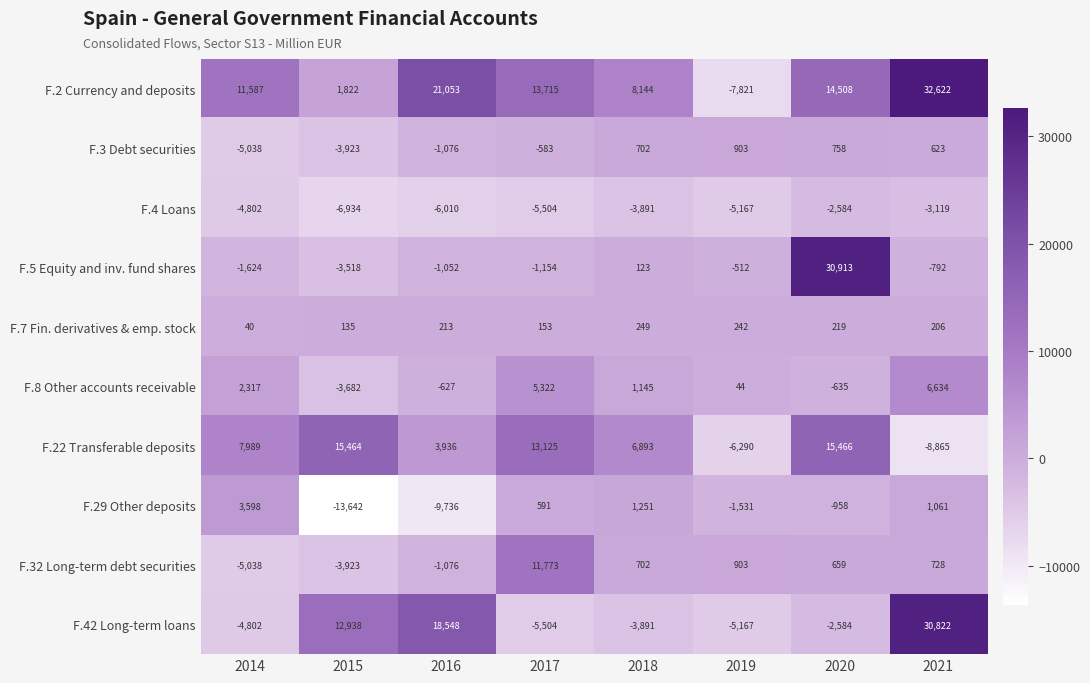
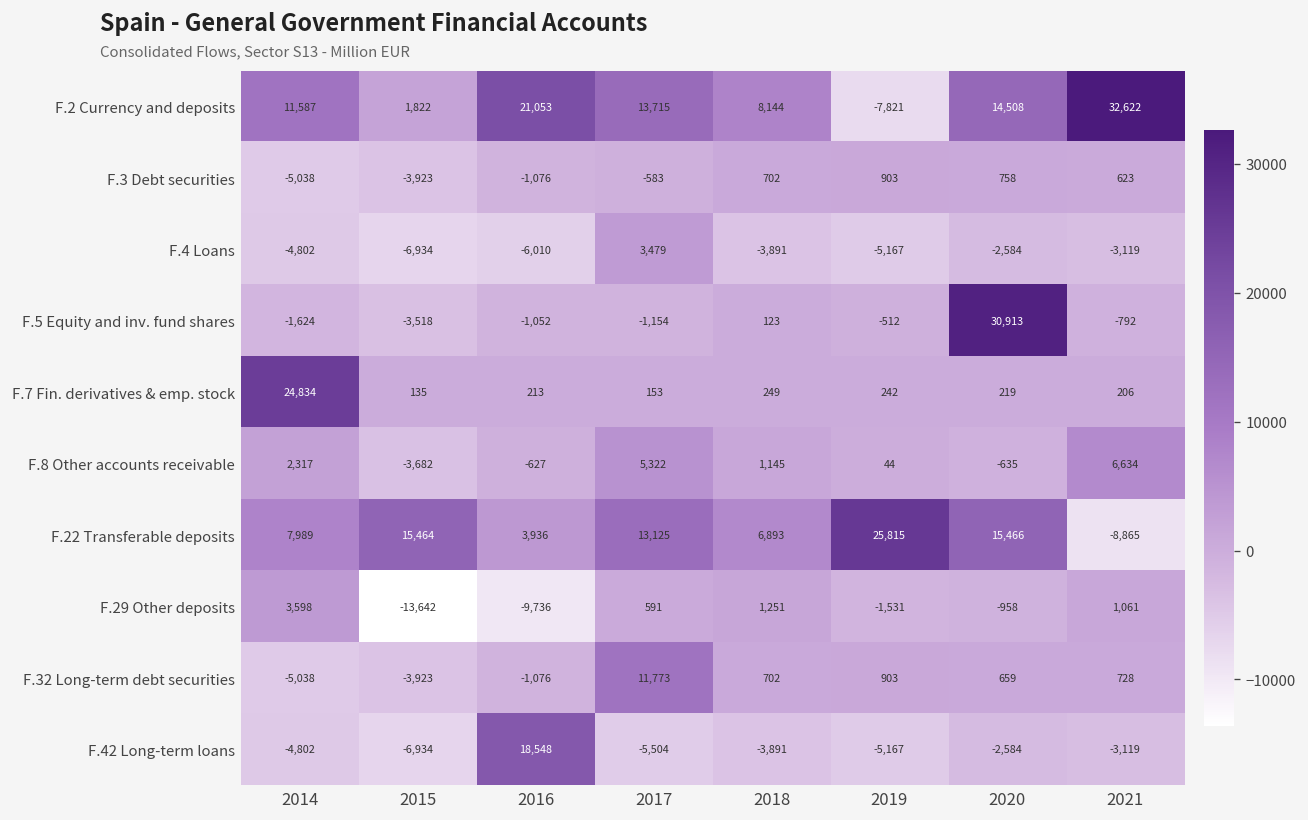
  {
    "F.2 Currency and deposits": {
      "2014": "11,587",
      "2015": "1,822",
      "2016": "21,053",
      "2017": "13,715",
      "2018": "8,144",
      "2019": "-7,821",
      "2020": "14,508",
      "2021": "32,622"
    },
    "F.3 Debt securities": {
      "2014": "-5,038",
      "2015": "-3,923",
      "2016": "-1,076",
      "2017": "-583",
      "2018": "702",
      "2019": "903",
      "2020": "758",
      "2021": "623"
    },
    "F.4 Loans": {
      "2014": "-4,802",
      "2015": "-6,934",
      "2016": "-6,010",
-     "2017": "-5,504",
+     "2017": "3,479",
      "2018": "-3,891",
      "2019": "-5,167",
      "2020": "-2,584",
      "2021": "-3,119"
    },
    "F.5 Equity and inv. fund shares": {
      "2014": "-1,624",
      "2015": "-3,518",
      "2016": "-1,052",
      "2017": "-1,154",
      "2018": "123",
      "2019": "-512",
      "2020": "30,913",
      "2021": "-792"
    },
    "F.7 Fin. derivatives & emp. stock": {
-     "2014": "40",
+     "2014": "24,834",
      "2015": "135",
      "2016": "213",
      "2017": "153",
      "2018": "249",
      "2019": "242",
      "2020": "219",
      "2021": "206"
    },
    "F.8 Other accounts receivable": {
      "2014": "2,317",
      "2015": "-3,682",
      "2016": "-627",
      "2017": "5,322",
      "2018": "1,145",
      "2019": "44",
      "2020": "-635",
      "2021": "6,634"
    },
    "F.22 Transferable deposits": {
      "2014": "7,989",
      "2015": "15,464",
      "2016": "3,936",
      "2017": "13,125",
      "2018": "6,893",
-     "2019": "-6,290",
+     "2019": "25,815",
      "2020": "15,466",
      "2021": "-8,865"
    },
    "F.29 Other deposits": {
      "2014": "3,598",
      "2015": "-13,642",
      "2016": "-9,736",
      "2017": "591",
      "2018": "1,251",
      "2019": "-1,531",
      "2020": "-958",
      "2021": "1,061"
    },
    "F.32 Long-term debt securities": {
      "2014": "-5,038",
      "2015": "-3,923",
      "2016": "-1,076",
      "2017": "11,773",
      "2018": "702",
      "2019": "903",
      "2020": "659",
      "2021": "728"
    },
    "F.42 Long-term loans": {
      "2014": "-4,802",
-     "2015": "12,938",
+     "2015": "-6,934",
      "2016": "18,548",
      "2017": "-5,504",
      "2018": "-3,891",
      "2019": "-5,167",
      "2020": "-2,584",
-     "2021": "30,822"
+     "2021": "-3,119"
    }
  }
